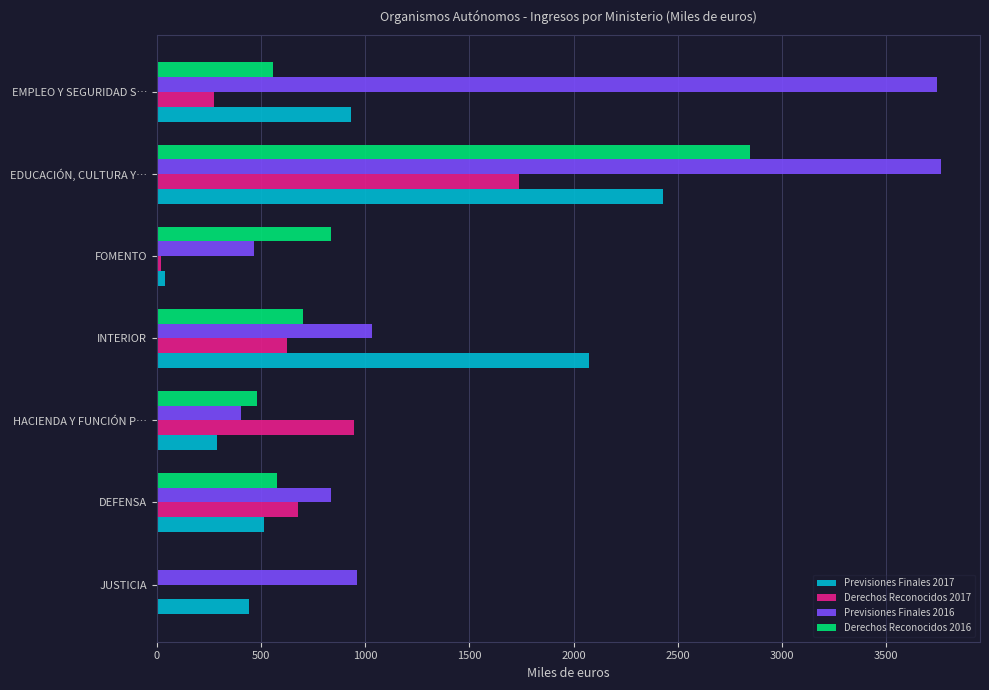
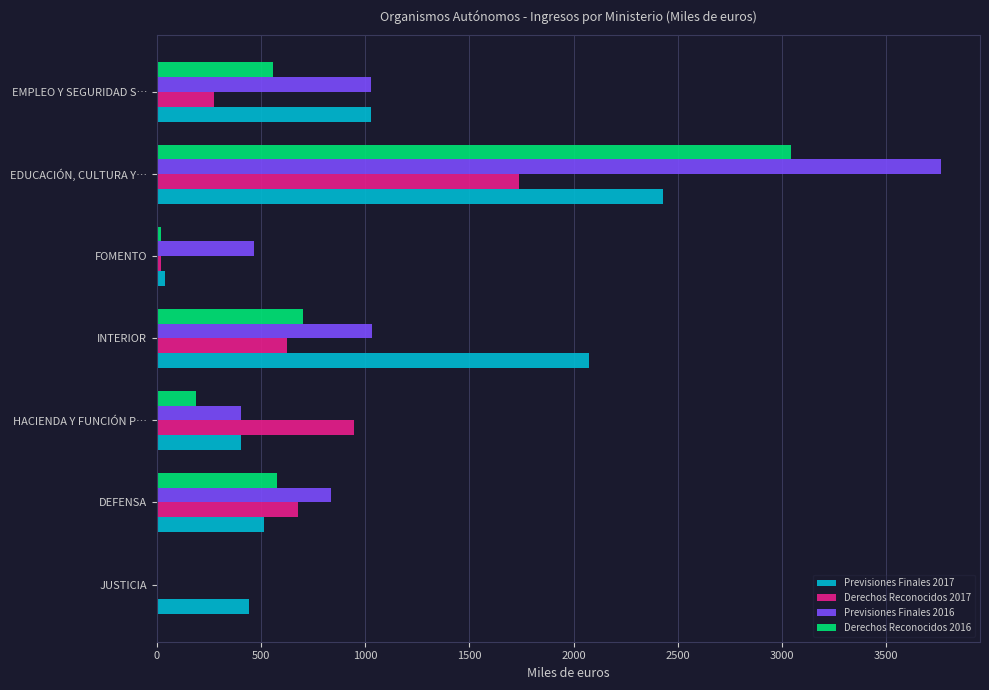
  {
    "Previsiones Finales 2017": {
-     "EMPLEO Y SEGURIDAD S…": 930,
+     "EMPLEO Y SEGURIDAD S…": 1030,
      "EDUCACIÓN, CULTURA Y…": 2430,
      "FOMENTO": 40,
      "INTERIOR": 2080,
-     "HACIENDA Y FUNCIÓN P…": 290,
+     "HACIENDA Y FUNCIÓN P…": 400,
      "DEFENSA": 510,
      "JUSTICIA": 440
    },
    "Derechos Reconocidos 2017": {
      "EMPLEO Y SEGURIDAD S…": 280,
      "EDUCACIÓN, CULTURA Y…": 1740,
      "FOMENTO": 20,
      "INTERIOR": 620,
      "HACIENDA Y FUNCIÓN P…": 950,
      "DEFENSA": 680
    },
    "Previsiones Finales 2016": {
-     "EMPLEO Y SEGURIDAD S…": 3750,
+     "EMPLEO Y SEGURIDAD S…": 1030,
      "EDUCACIÓN, CULTURA Y…": 3760,
      "FOMENTO": 470,
      "INTERIOR": 1030,
      "HACIENDA Y FUNCIÓN P…": 400,
      "DEFENSA": 840,
-     "JUSTICIA": 960
+     "JUSTICIA": 0
    },
    "Derechos Reconocidos 2016": {
      "EMPLEO Y SEGURIDAD S…": 560,
-     "EDUCACIÓN, CULTURA Y…": 2850,
-     "FOMENTO": 840,
+     "EDUCACIÓN, CULTURA Y…": 3050,
+     "FOMENTO": 20,
      "INTERIOR": 700,
-     "HACIENDA Y FUNCIÓN P…": 480,
+     "HACIENDA Y FUNCIÓN P…": 190,
      "DEFENSA": 580
    }
  }
